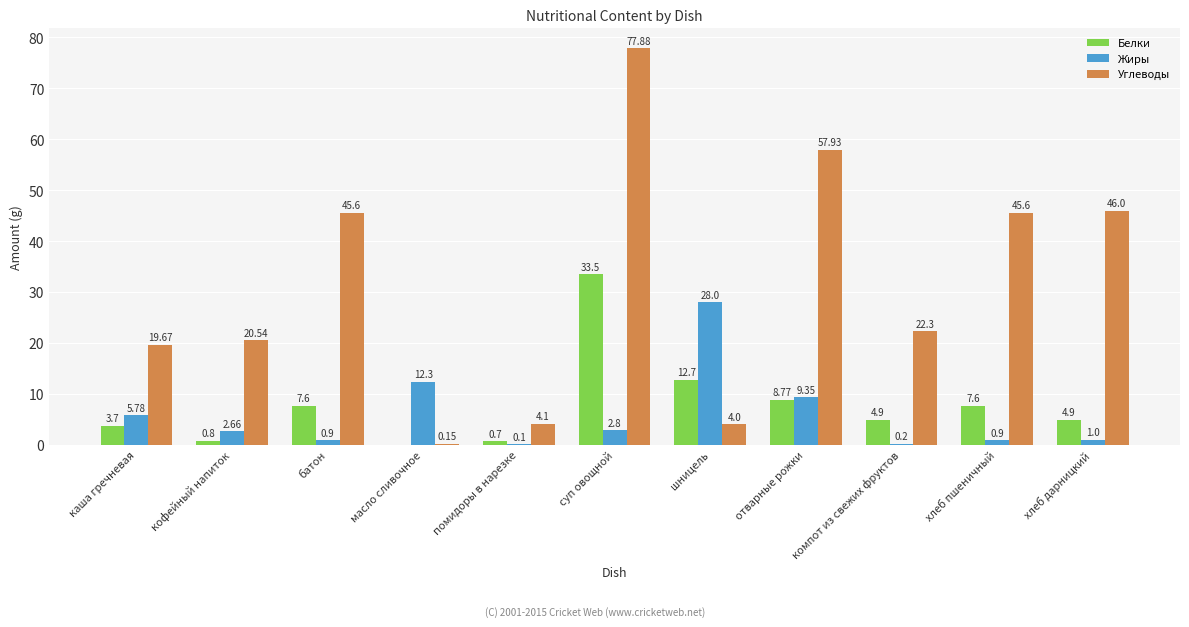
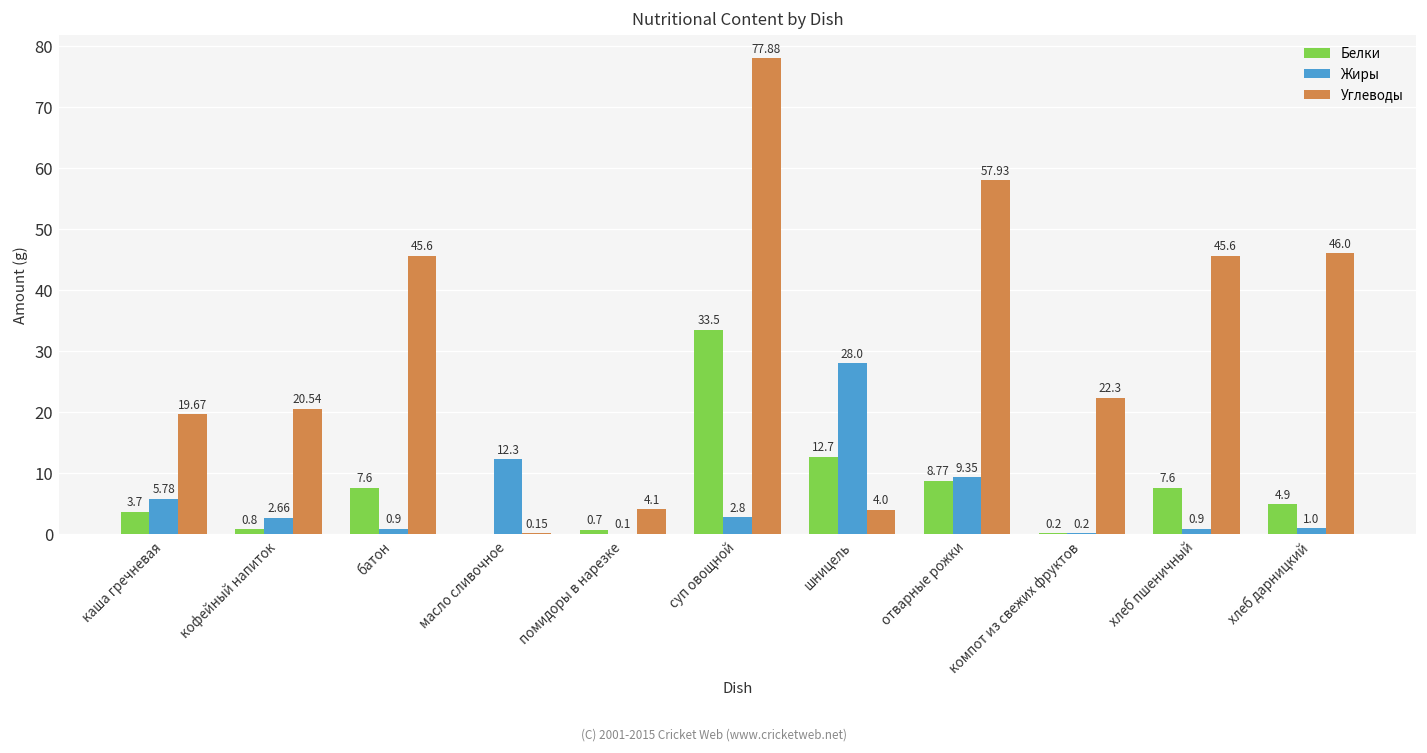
  {
    "Белки": {
      "каша гречневая": 3.7,
      "кофейный напиток": 0.8,
      "батон": 7.6,
      "помидоры в нарезке": 0.7,
      "суп овощной": 33.5,
      "шницель": 12.7,
      "отварные рожки": 8.77,
-     "компот из свежих фруктов": 4.9,
+     "компот из свежих фруктов": 0.2,
      "хлеб пшеничный": 7.6,
      "хлеб дарницкий": 4.9
    },
    "Жиры": {
      "каша гречневая": 5.78,
      "кофейный напиток": 2.66,
      "батон": 0.9,
      "масло сливочное": 12.3,
      "помидоры в нарезке": 0.1,
      "суп овощной": 2.8,
      "шницель": 28.0,
      "отварные рожки": 9.35,
      "компот из свежих фруктов": 0.2,
      "хлеб пшеничный": 0.9,
      "хлеб дарницкий": 1.0
    },
    "Углеводы": {
      "каша гречневая": 19.67,
      "кофейный напиток": 20.54,
      "батон": 45.6,
      "масло сливочное": 0.15,
      "помидоры в нарезке": 4.1,
      "суп овощной": 77.88,
      "шницель": 4.0,
      "отварные рожки": 57.93,
      "компот из свежих фруктов": 22.3,
      "хлеб пшеничный": 45.6,
      "хлеб дарницкий": 46.0
    }
  }
